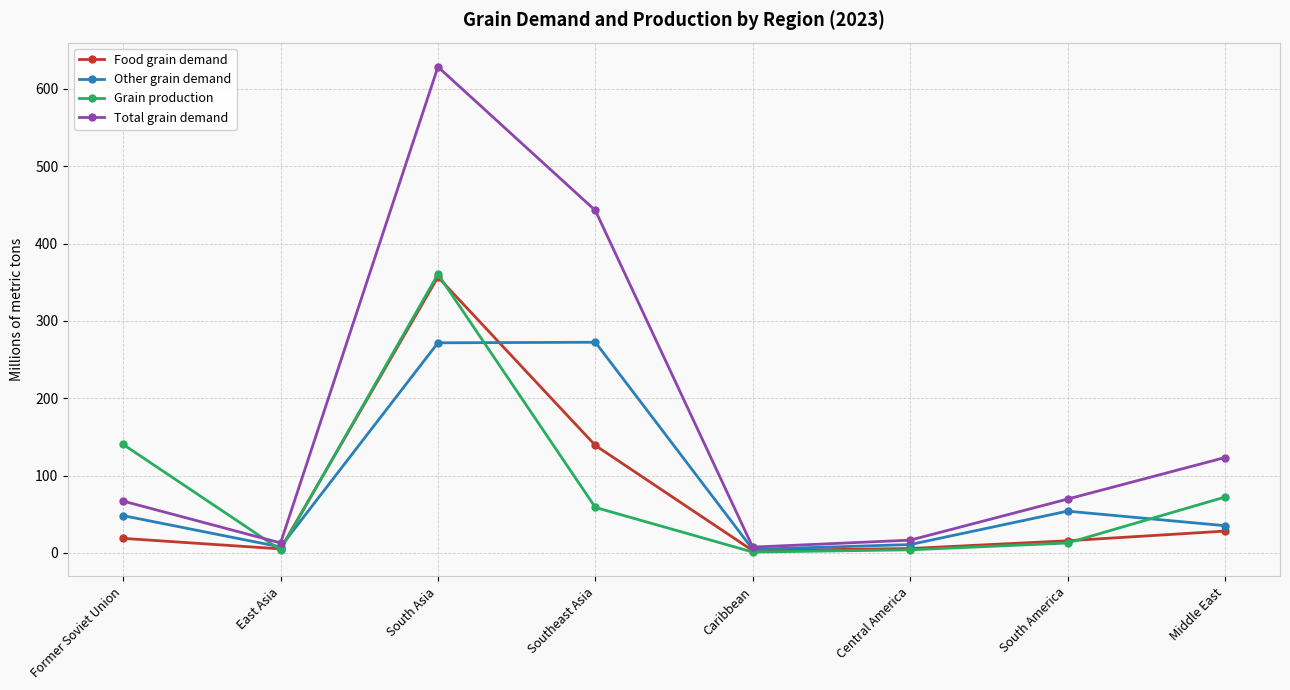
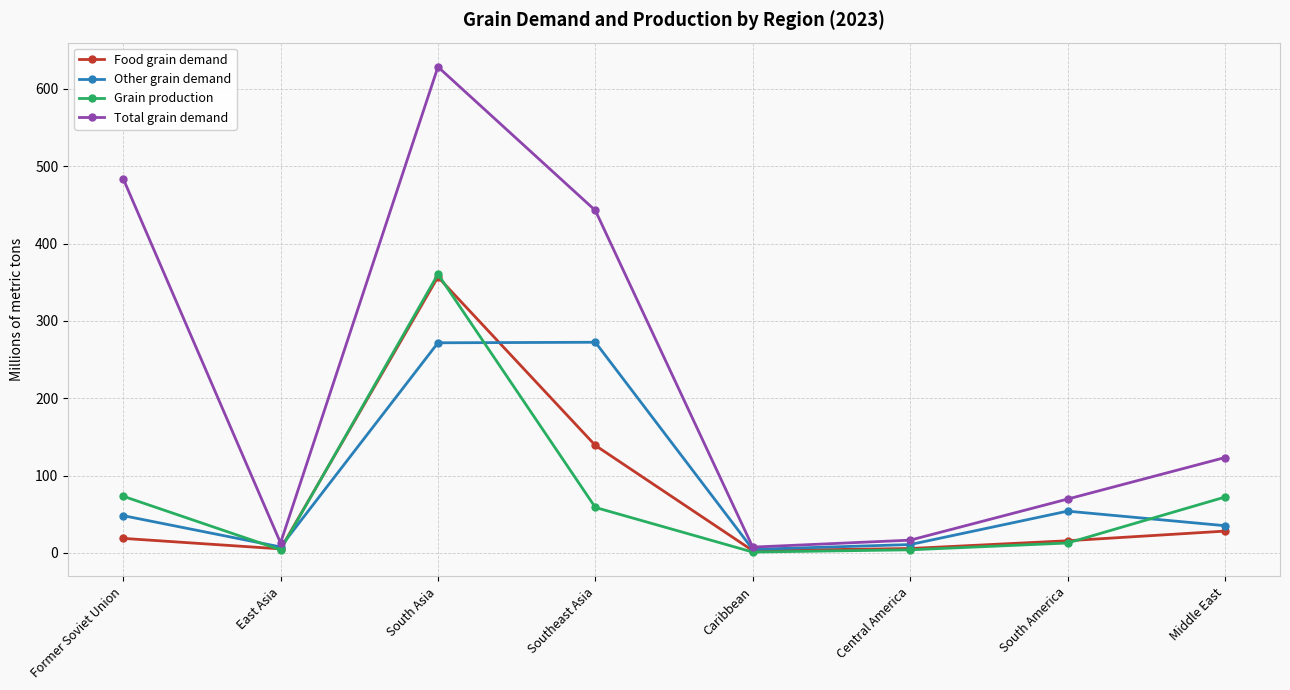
  {
    "Food grain demand": {
      "Former Soviet Union": 20,
      "South Asia": 360,
      "Southeast Asia": 140,
      "Middle East": 30
    },
    "Other grain demand": {
      "Former Soviet Union": 50,
      "South Asia": 270,
      "Southeast Asia": 270,
      "Central America": 10,
      "South America": 50,
      "Middle East": 40
    },
    "Grain production": {
-     "Former Soviet Union": 140,
+     "Former Soviet Union": 70,
      "South Asia": 360,
      "Southeast Asia": 60,
      "Middle East": 70
    },
    "Total grain demand": {
-     "Former Soviet Union": 70,
+     "Former Soviet Union": 480,
      "East Asia": 10,
      "South Asia": 630,
      "Southeast Asia": 440,
      "Central America": 20,
      "South America": 70,
      "Middle East": 120
    }
  }
